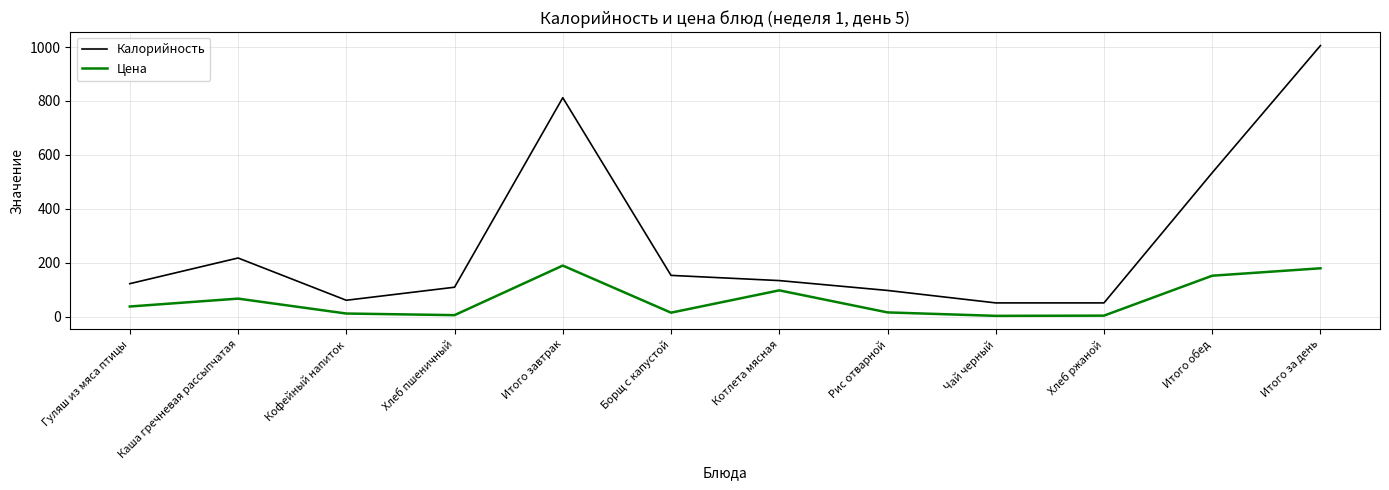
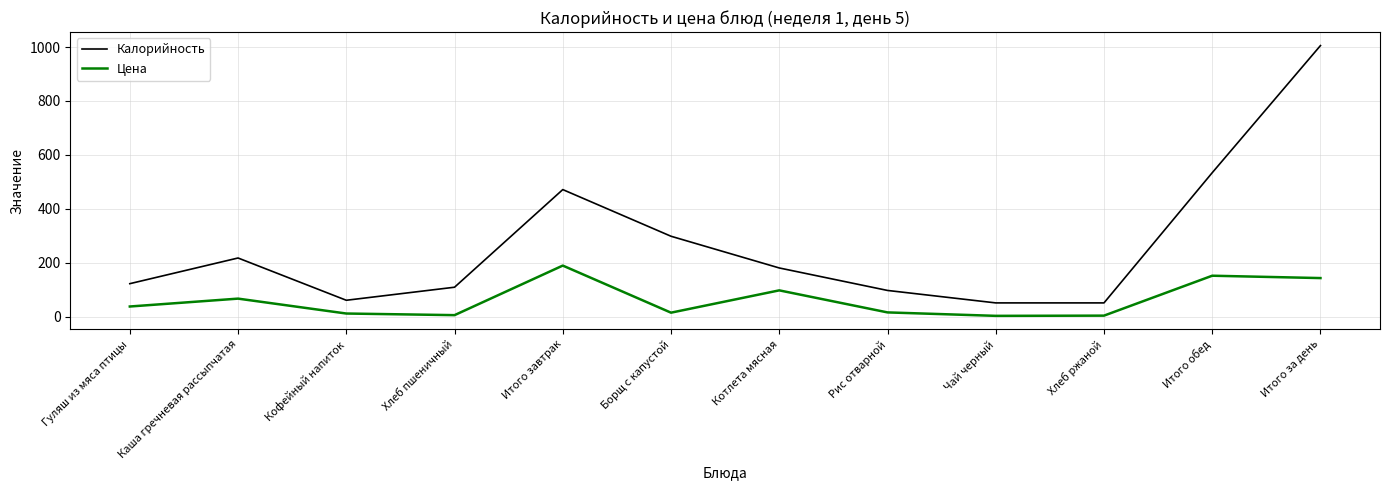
  {
    "Калорийность": {
      "Гуляш из мяса птицы": 120,
      "Каша гречневая рассыпчатая": 220,
      "Кофейный напиток": 60,
      "Хлеб пшеничный": 110,
-     "Итого завтрак": 810,
-     "Борщ с капустой": 150,
-     "Котлета мясная": 130,
+     "Итого завтрак": 470,
+     "Борщ с капустой": 300,
+     "Котлета мясная": 180,
      "Рис отварной": 100,
      "Чай черный": 50,
      "Хлеб ржаной": 50,
      "Итого обед": 530,
      "Итого за день": 1010
    },
    "Цена": {
      "Гуляш из мяса птицы": 40,
      "Каша гречневая рассыпчатая": 70,
      "Кофейный напиток": 10,
      "Хлеб пшеничный": 10,
      "Итого завтрак": 190,
      "Борщ с капустой": 20,
      "Котлета мясная": 100,
      "Рис отварной": 20,
      "Чай черный": 0,
      "Хлеб ржаной": 0,
      "Итого обед": 150,
-     "Итого за день": 180
+     "Итого за день": 140
    }
  }
